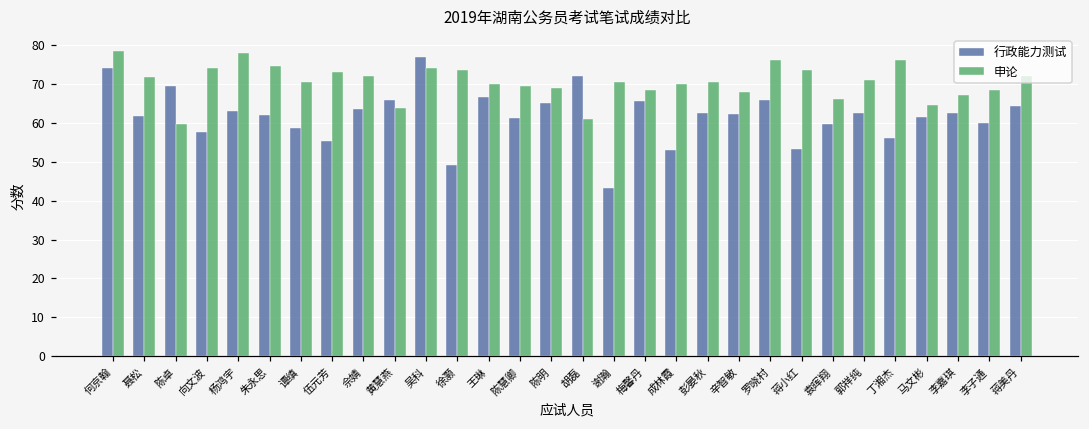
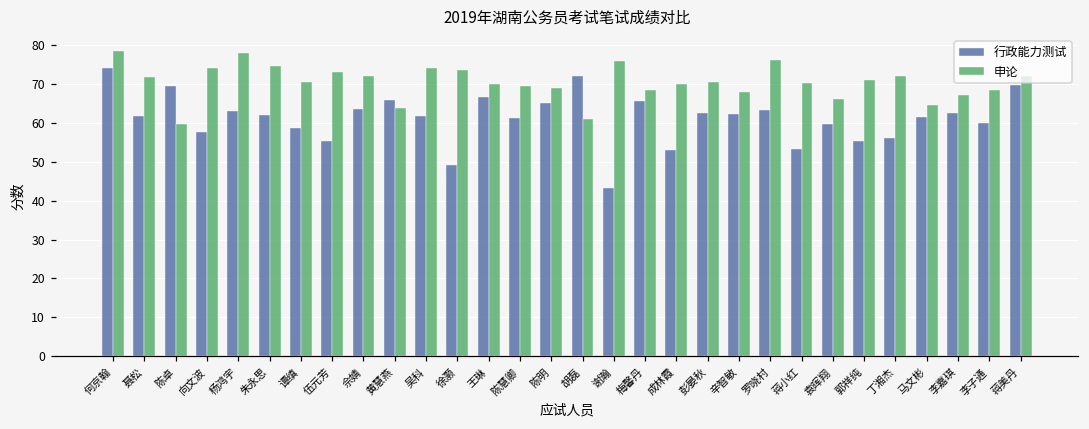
  {
    "行政能力测试": {
      "何京翰": 74,
      "聂松": 62,
      "陈卓": 69,
      "向文波": 58,
      "杨鸿宇": 63,
      "朱永思": 62,
      "谭缜": 59,
      "伍元芳": 55,
      "佘婧": 64,
      "黄慧燕": 66,
-     "吴科": 77,
+     "吴科": 62,
      "徐灏": 49,
      "王琳": 67,
      "陈慧卿": 61,
      "陈明": 65,
      "胡磊": 72,
      "谢瀚": 43,
      "梅馨丹": 66,
      "成林霞": 53,
      "彭晏秋": 63,
      "辛智敏": 62,
-     "罗晓村": 66,
+     "罗晓村": 63,
      "蒋小红": 53,
      "袁晖翔": 60,
-     "郭祥纯": 63,
+     "郭祥纯": 55,
      "丁湘杰": 56,
      "马文彬": 61,
      "李嘉琪": 63,
      "李子通": 60,
-     "蒋美丹": 64
+     "蒋美丹": 70
    },
    "申论": {
      "何京翰": 79,
      "聂松": 72,
      "陈卓": 60,
      "向文波": 74,
      "杨鸿宇": 78,
      "朱永思": 75,
      "谭缜": 71,
      "伍元芳": 73,
      "佘婧": 72,
      "黄慧燕": 64,
      "吴科": 74,
      "徐灏": 74,
      "王琳": 70,
      "陈慧卿": 70,
      "陈明": 69,
      "胡磊": 61,
-     "谢瀚": 71,
+     "谢瀚": 76,
      "梅馨丹": 69,
      "成林霞": 70,
      "彭晏秋": 71,
      "辛智敏": 68,
      "罗晓村": 76,
-     "蒋小红": 74,
+     "蒋小红": 70,
      "袁晖翔": 66,
      "郭祥纯": 71,
-     "丁湘杰": 76,
+     "丁湘杰": 72,
      "马文彬": 65,
      "李嘉琪": 67,
      "李子通": 69
    }
  }
